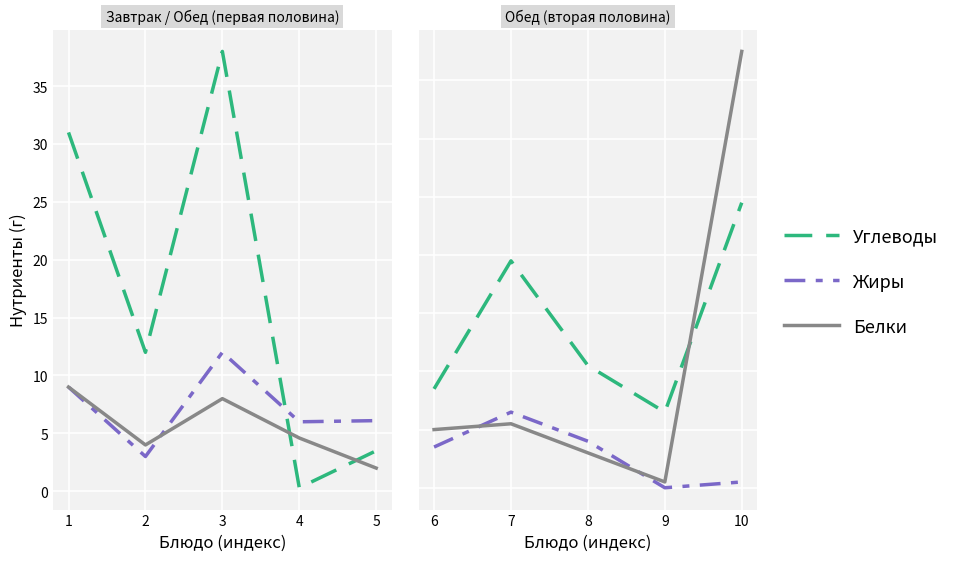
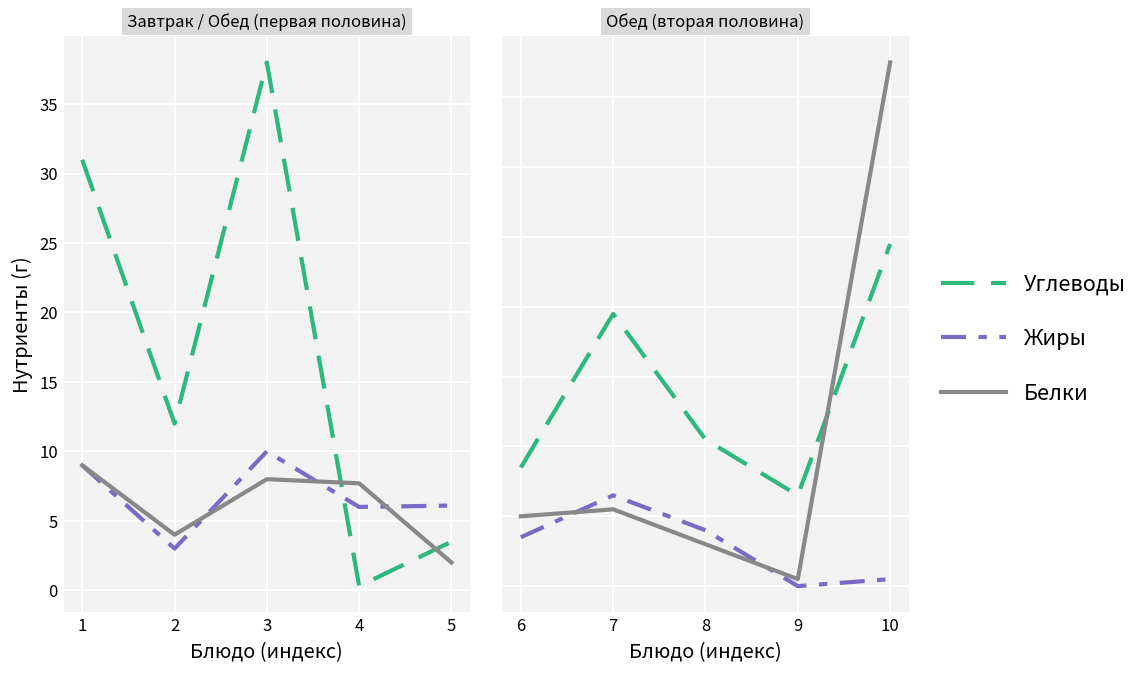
  {
    "Завтрак / Обед (первая половина)": {
      "Углеводы": {
        "1": 31.0,
        "2": 12.0,
        "3": 38.0,
        "4": 0.3,
        "5": 3.5
      },
      "Жиры": {
        "2": 3,
-       "3": 12,
+       "3": 10,
        "4": 6,
        "5": 6
      },
      "Белки": {
        "2": 4.0,
        "3": 8.0,
-       "4": 4.6,
+       "4": 7.7,
        "5": 2.0
      }
    }
  }
